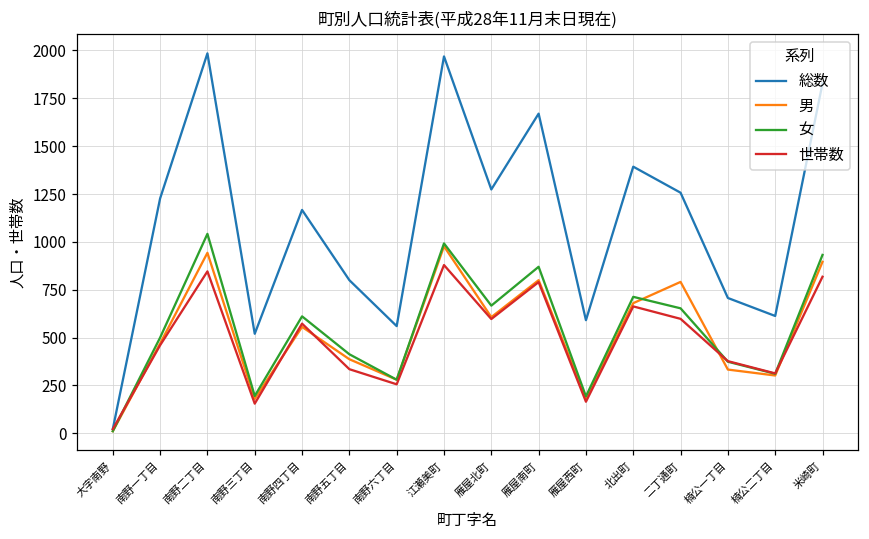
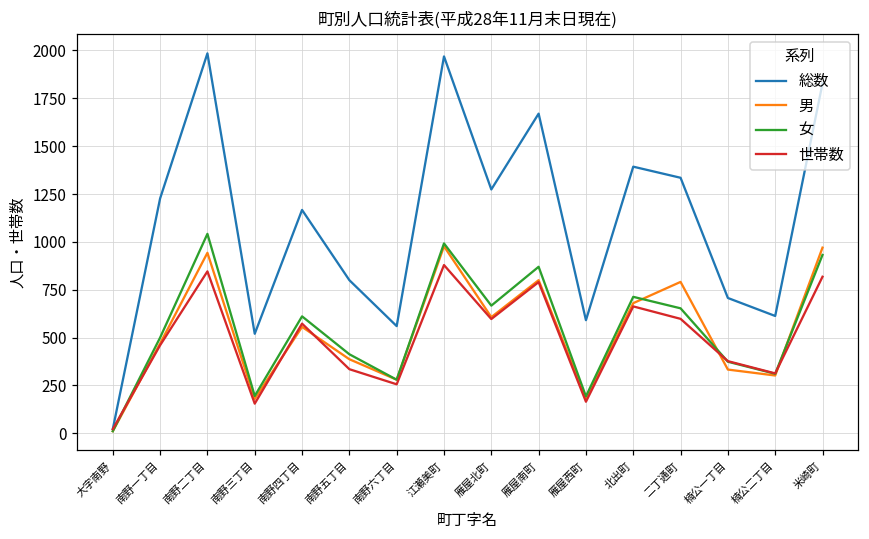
  {
    "総数": {
      "南野一丁目": 1230,
      "南野二丁目": 1990,
      "南野三丁目": 520,
      "南野四丁目": 1170,
      "南野五丁目": 800,
      "南野六丁目": 560,
      "江瀬美町": 1970,
      "雁屋北町": 1270,
      "雁屋南町": 1670,
      "雁屋西町": 590,
      "北出町": 1390,
-     "二丁通町": 1260,
+     "二丁通町": 1340,
      "楠公一丁目": 710,
      "楠公二丁目": 610
    },
    "男": {
      "南野二丁目": 940,
      "南野三丁目": 180,
      "南野四丁目": 560,
      "南野五丁目": 390,
      "江瀬美町": 980,
      "北出町": 680,
      "二丁通町": 790,
      "楠公一丁目": 330,
-     "米崎町": 900
+     "米崎町": 970
    },
    "女": {
      "南野一丁目": 500,
      "南野二丁目": 1040,
      "南野三丁目": 200,
      "南野四丁目": 610,
      "南野五丁目": 410,
      "江瀬美町": 990,
      "雁屋北町": 670,
      "雁屋南町": 870,
      "北出町": 710,
      "二丁通町": 650,
      "米崎町": 930
    },
    "世帯数": {
      "南野二丁目": 850,
      "南野三丁目": 160,
      "南野四丁目": 570,
      "南野五丁目": 340,
      "南野六丁目": 260,
      "江瀬美町": 880,
      "雁屋西町": 170,
      "北出町": 660,
      "二丁通町": 600,
      "米崎町": 820
    }
  }
